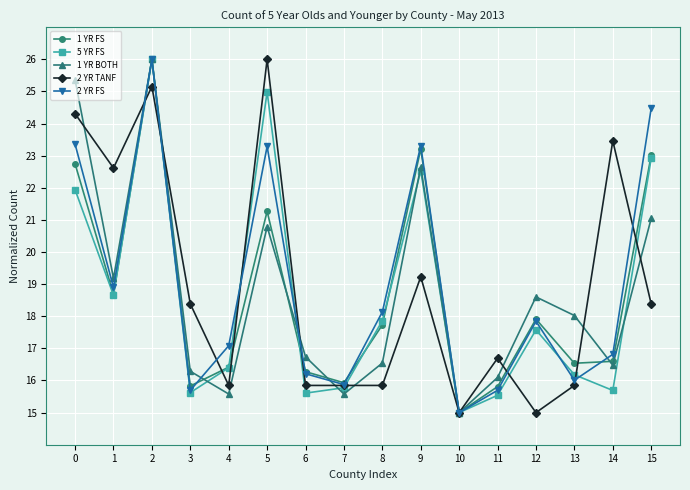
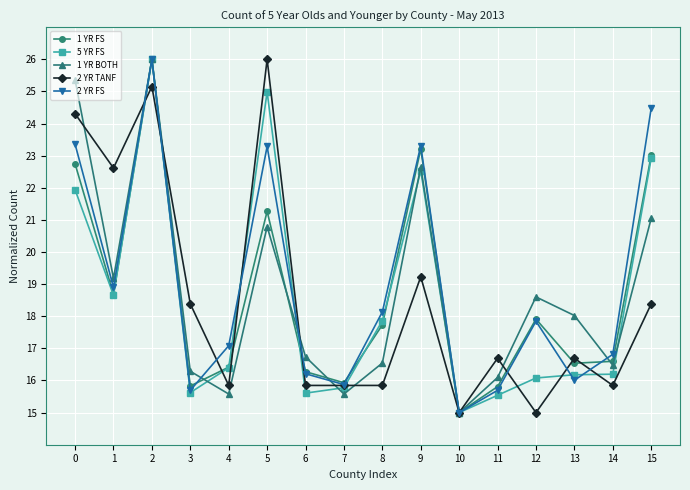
  {
    "5 YR FS": {
      "0": 21.9,
      "5": 25.0,
      "6": 15.6,
      "8": 17.9,
      "9": 22.5,
      "11": 15.5,
-     "12": 17.6,
+     "12": 16.1,
      "13": 16.2,
-     "14": 15.7,
+     "14": 16.2,
      "15": 22.9
    },
    "2 YR TANF": {
      "0": 24.3,
      "1": 22.6,
      "2": 25.2,
      "3": 18.4,
      "4": 15.8,
      "5": 26.0,
      "6": 15.8,
      "8": 15.8,
      "9": 19.2,
      "11": 16.7,
      "12": 15.0,
-     "13": 15.8,
-     "14": 23.5,
+     "13": 16.7,
+     "14": 15.8,
      "15": 18.4
    }
  }
